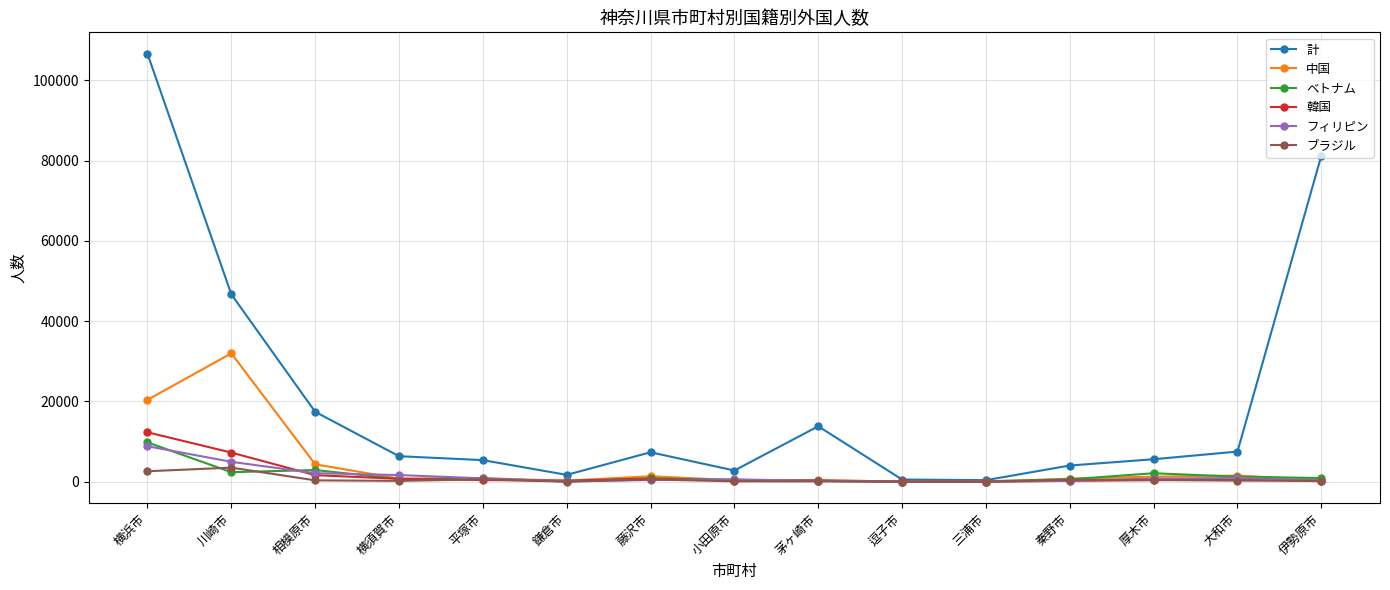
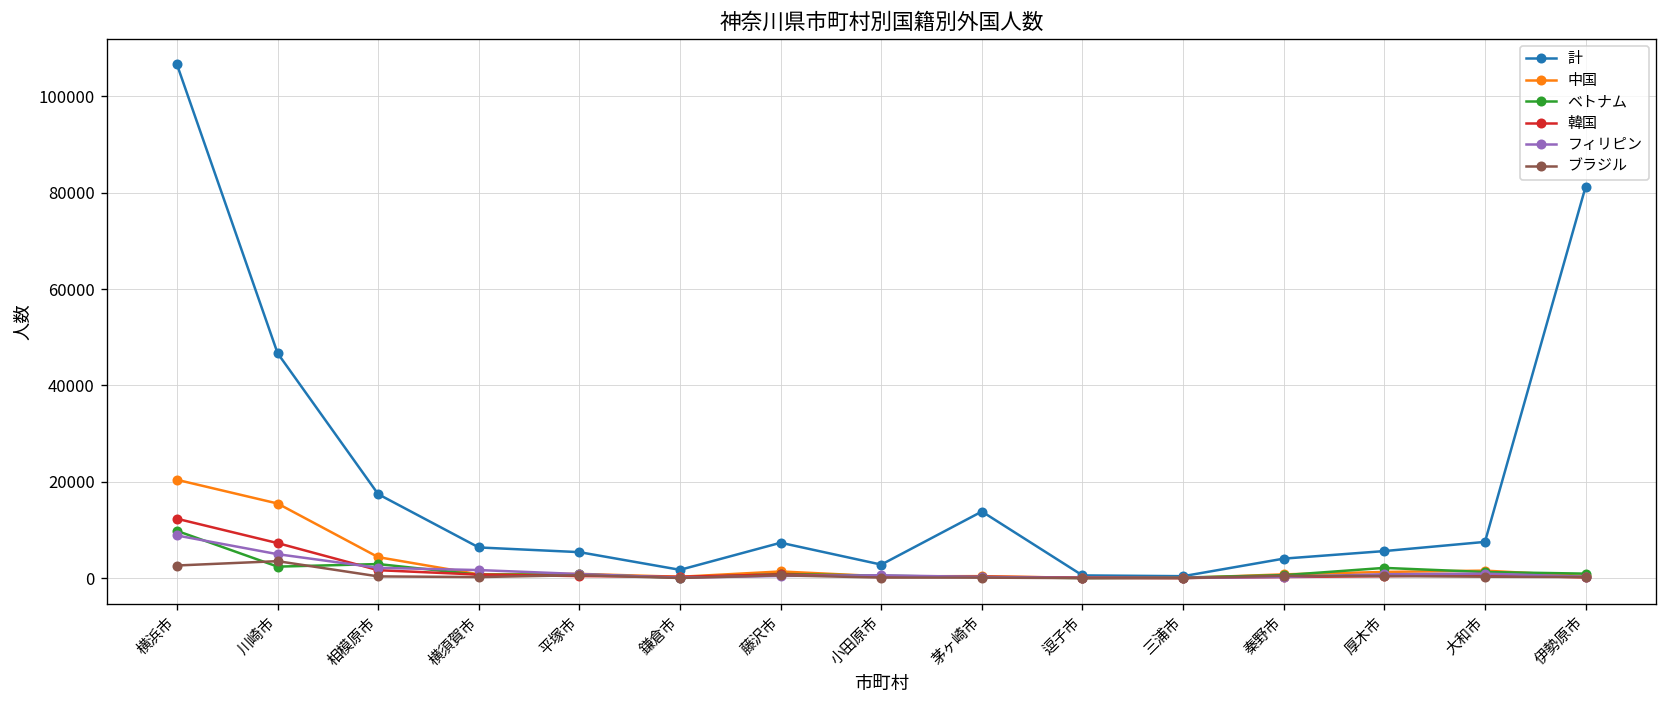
  {
    "計": {
      "横浜市": 107000,
      "川崎市": 47000,
      "相模原市": 17000,
      "横須賀市": 6000,
      "平塚市": 5000,
      "鎌倉市": 2000,
      "藤沢市": 7000,
      "小田原市": 3000,
      "茅ヶ崎市": 14000,
      "秦野市": 4000,
      "厚木市": 6000,
      "大和市": 8000
    },
    "中国": {
      "横浜市": 20000,
-     "川崎市": 32000,
+     "川崎市": 15000,
      "相模原市": 4000
    },
    "ベトナム": {
      "横浜市": 10000,
      "川崎市": 2000,
      "相模原市": 3000,
      "厚木市": 2000
    },
    "韓国": {
      "横浜市": 12000,
      "川崎市": 7000
    },
    "フィリピン": {
      "横浜市": 9000,
      "川崎市": 5000,
      "横須賀市": 2000
    },
    "ブラジル": {
      "横浜市": 3000,
      "川崎市": 4000,
      "相模原市": 0
    }
  }
